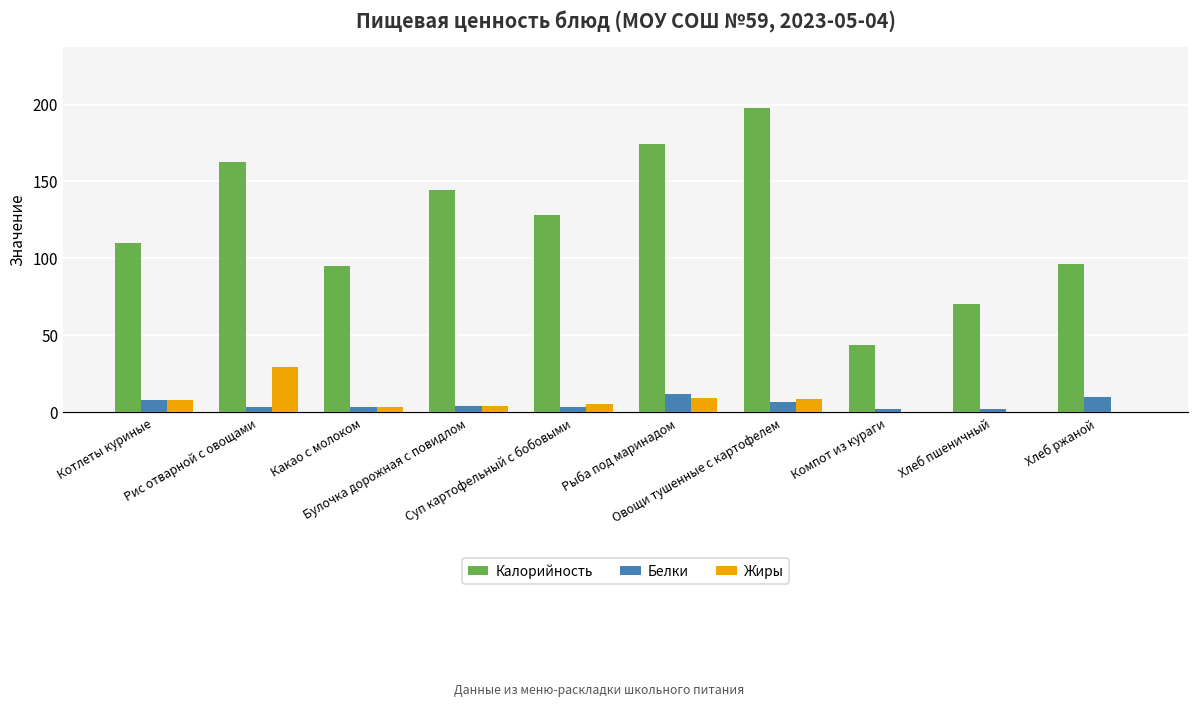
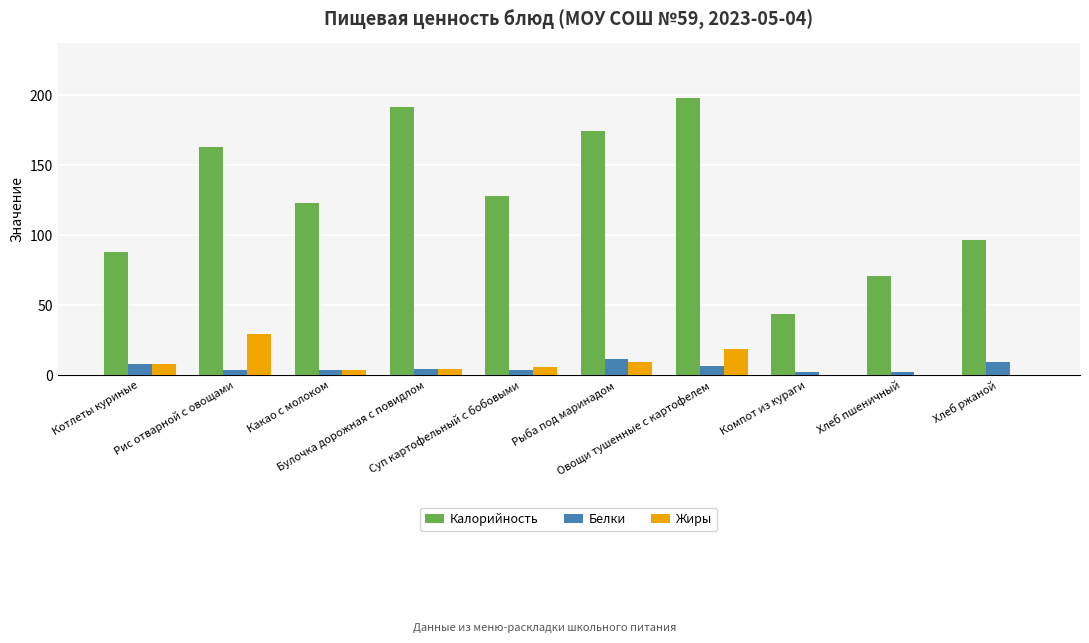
  {
    "Калорийность": {
-     "Котлеты куриные": 110,
+     "Котлеты куриные": 88,
      "Рис отварной с овощами": 163,
-     "Какао с молоком": 95,
-     "Булочка дорожная с повидлом": 145,
+     "Какао с молоком": 123,
+     "Булочка дорожная с повидлом": 191,
      "Суп картофельный с бобовыми": 128,
      "Рыба под маринадом": 175,
      "Овощи тушенные с картофелем": 198,
      "Компот из кураги": 44,
      "Хлеб пшеничный": 71,
      "Хлеб ржаной": 96
    },
    "Белки": {
      "Котлеты куриные": 8,
      "Рис отварной с овощами": 4,
      "Какао с молоком": 4,
      "Булочка дорожная с повидлом": 4,
      "Суп картофельный с бобовыми": 4,
      "Рыба под маринадом": 12,
      "Овощи тушенные с картофелем": 7,
      "Компот из кураги": 2,
      "Хлеб пшеничный": 2,
      "Хлеб ржаной": 10
    },
    "Жиры": {
      "Котлеты куриные": 8,
      "Рис отварной с овощами": 30,
      "Какао с молоком": 4,
      "Булочка дорожная с повидлом": 4,
      "Суп картофельный с бобовыми": 6,
      "Рыба под маринадом": 9,
-     "Овощи тушенные с картофелем": 9
+     "Овощи тушенные с картофелем": 19
    }
  }
